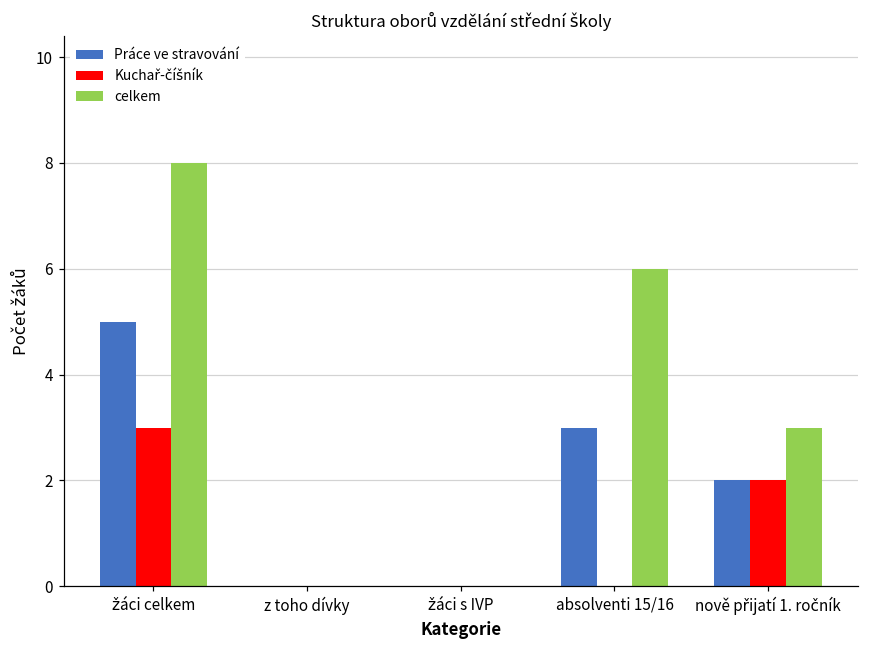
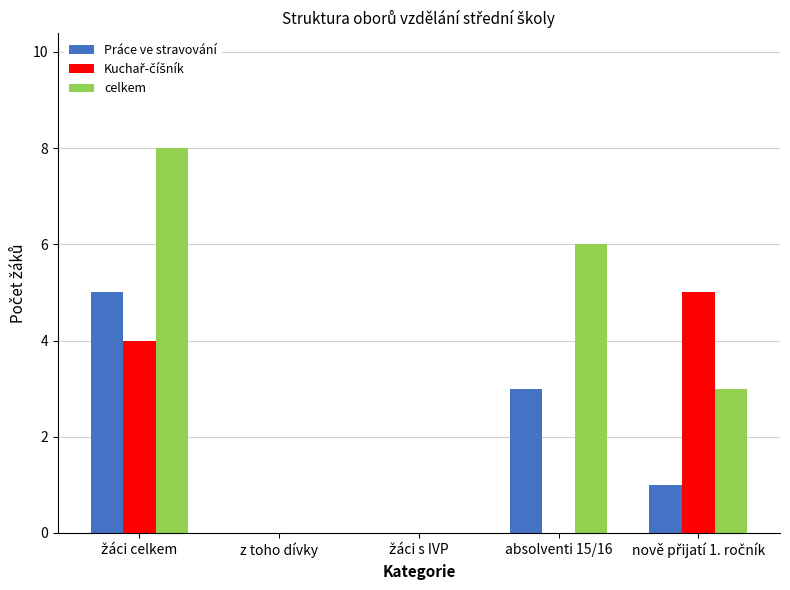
  {
    "Práce ve stravování": {
      "žáci celkem": 5,
      "z toho dívky": 0,
      "žáci s IVP": 0,
      "absolventi 15/16": 3,
-     "nově přijatí 1. ročník": 2
+     "nově přijatí 1. ročník": 1
    },
    "Kuchař-číšník": {
-     "žáci celkem": 3,
+     "žáci celkem": 4,
      "z toho dívky": 0,
      "žáci s IVP": 0,
      "absolventi 15/16": 0,
-     "nově přijatí 1. ročník": 2
+     "nově přijatí 1. ročník": 5
    },
    "celkem": {
      "žáci celkem": 8,
      "z toho dívky": 0,
      "žáci s IVP": 0,
      "absolventi 15/16": 6,
      "nově přijatí 1. ročník": 3
    }
  }
